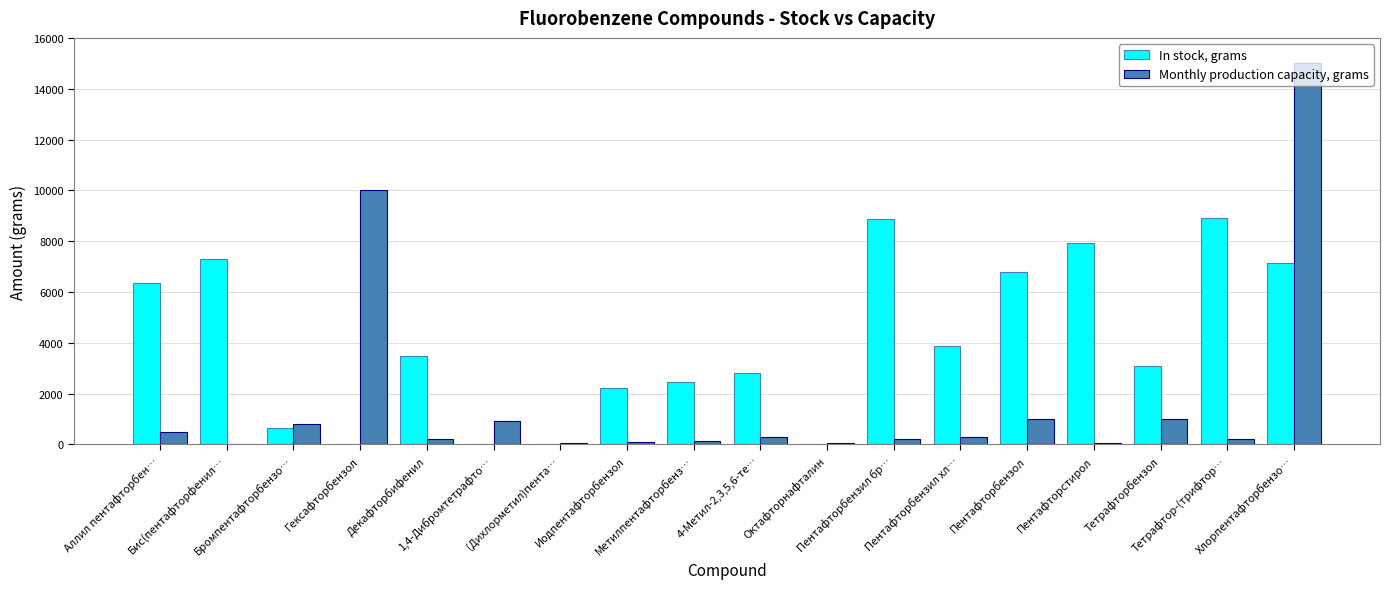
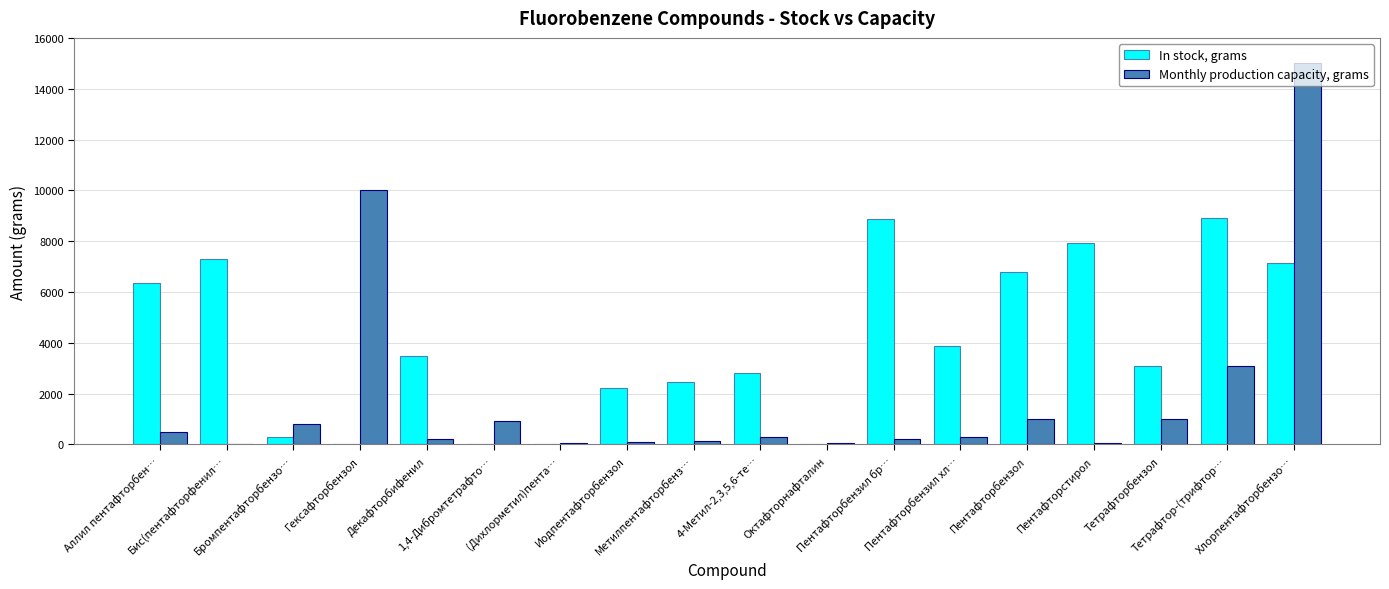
  {
    "In stock, grams": {
      "Аллил пентафторбен…": 6300,
      "Бис(пентафторфенил…": 7300,
-     "Бромпентафторбензо…": 700,
+     "Бромпентафторбензо…": 300,
      "Гексафторбензол": 0,
      "Декафторбифенил": 3500,
      "1,4-Дибромтетрафто…": 0,
      "(Дихлорметил)пента…": 0,
      "Иодпентафторбензол": 2200,
      "Метилпентафторбенз…": 2500,
      "4-Метил-2,3,5,6-те…": 2800,
      "Пентафторбензил бр…": 8900,
      "Пентафторбензил хл…": 3900,
      "Пентафторбензол": 6800,
      "Пентафторстирол": 7900,
      "Тетрафторбензол": 3100,
      "Тетрафтор-(трифтор…": 8900,
      "Хлорпентафторбензо…": 7200
    },
    "Monthly production capacity, grams": {
      "Аллил пентафторбен…": 500,
      "Бромпентафторбензо…": 800,
      "Гексафторбензол": 10000,
      "Декафторбифенил": 200,
      "1,4-Дибромтетрафто…": 900,
      "Иодпентафторбензол": 100,
      "Метилпентафторбенз…": 200,
      "4-Метил-2,3,5,6-те…": 300,
      "Пентафторбензил бр…": 200,
      "Пентафторбензил хл…": 300,
      "Пентафторбензол": 1000,
      "Тетрафторбензол": 1000,
-     "Тетрафтор-(трифтор…": 200
+     "Тетрафтор-(трифтор…": 3100
    }
  }
